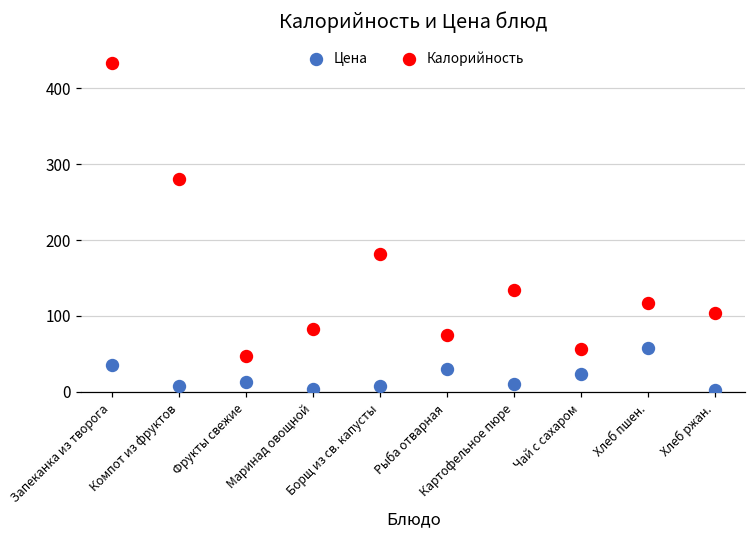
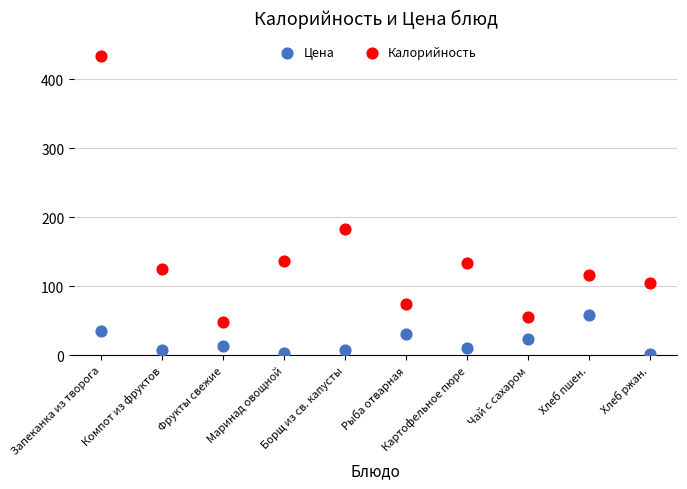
  {
    "Калорийность": {
-     "Компот из фруктов": 280,
-     "Маринад овощной": 80
+     "Компот из фруктов": 130,
+     "Маринад овощной": 140
    }
  }
